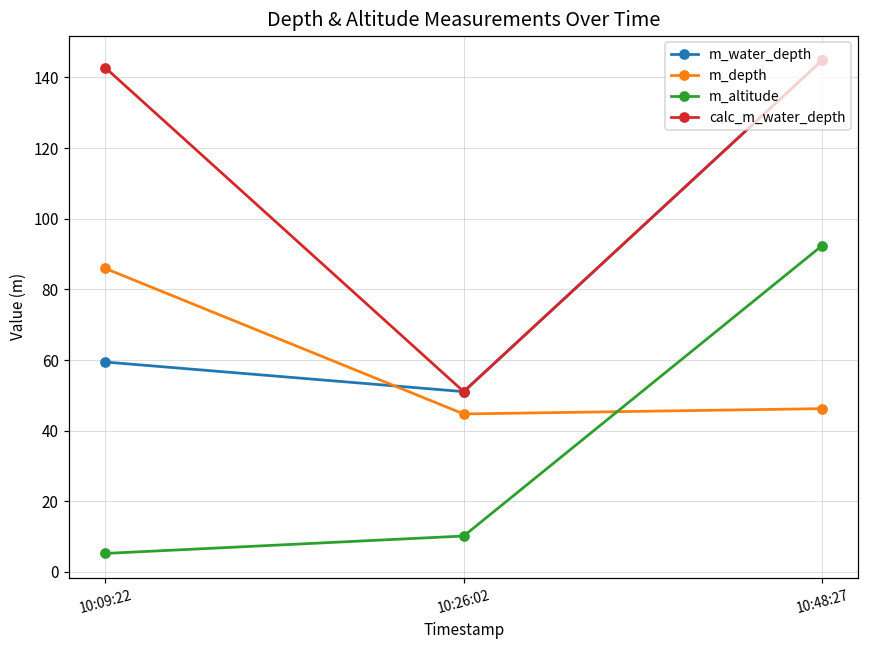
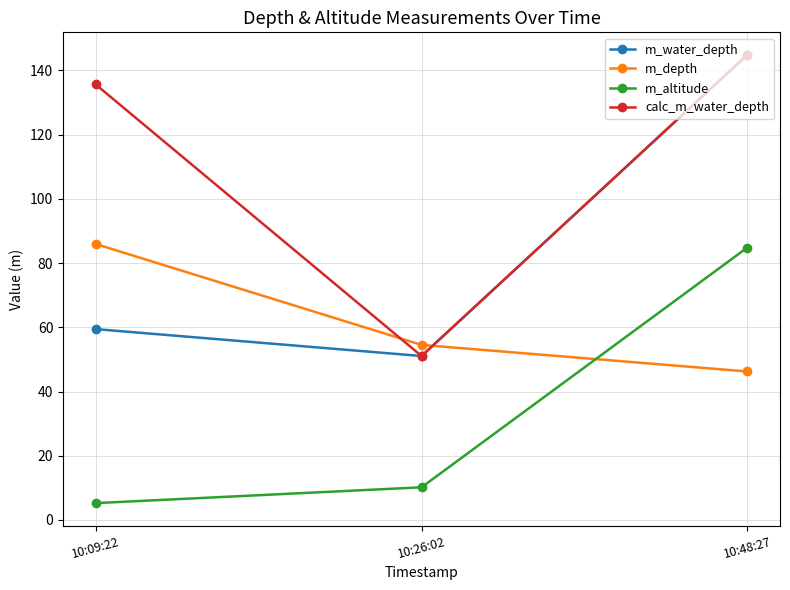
  {
    "m_water_depth": {
      "10:09:22": 59
    },
    "m_depth": {
      "10:09:22": 86,
-     "10:26:02": 45,
+     "10:26:02": 55,
      "10:48:27": 46
    },
    "m_altitude": {
      "10:09:22": 5,
      "10:26:02": 10,
-     "10:48:27": 92
+     "10:48:27": 85
    },
    "calc_m_water_depth": {
-     "10:09:22": 143
+     "10:09:22": 136
    }
  }
